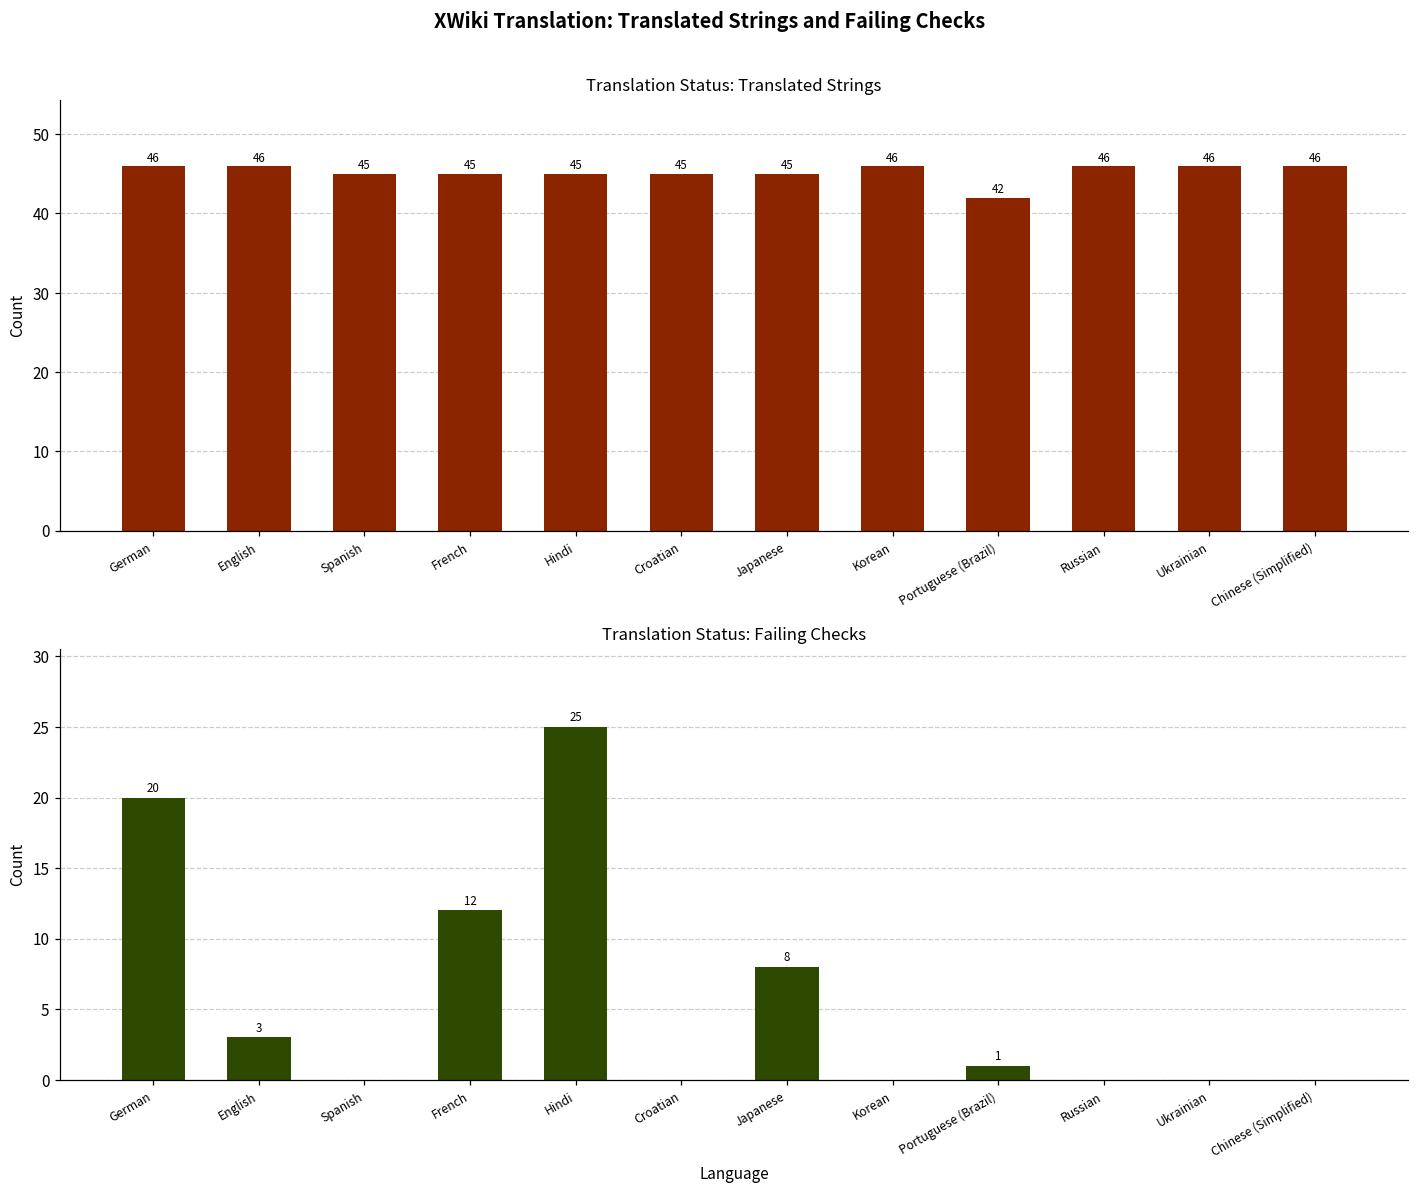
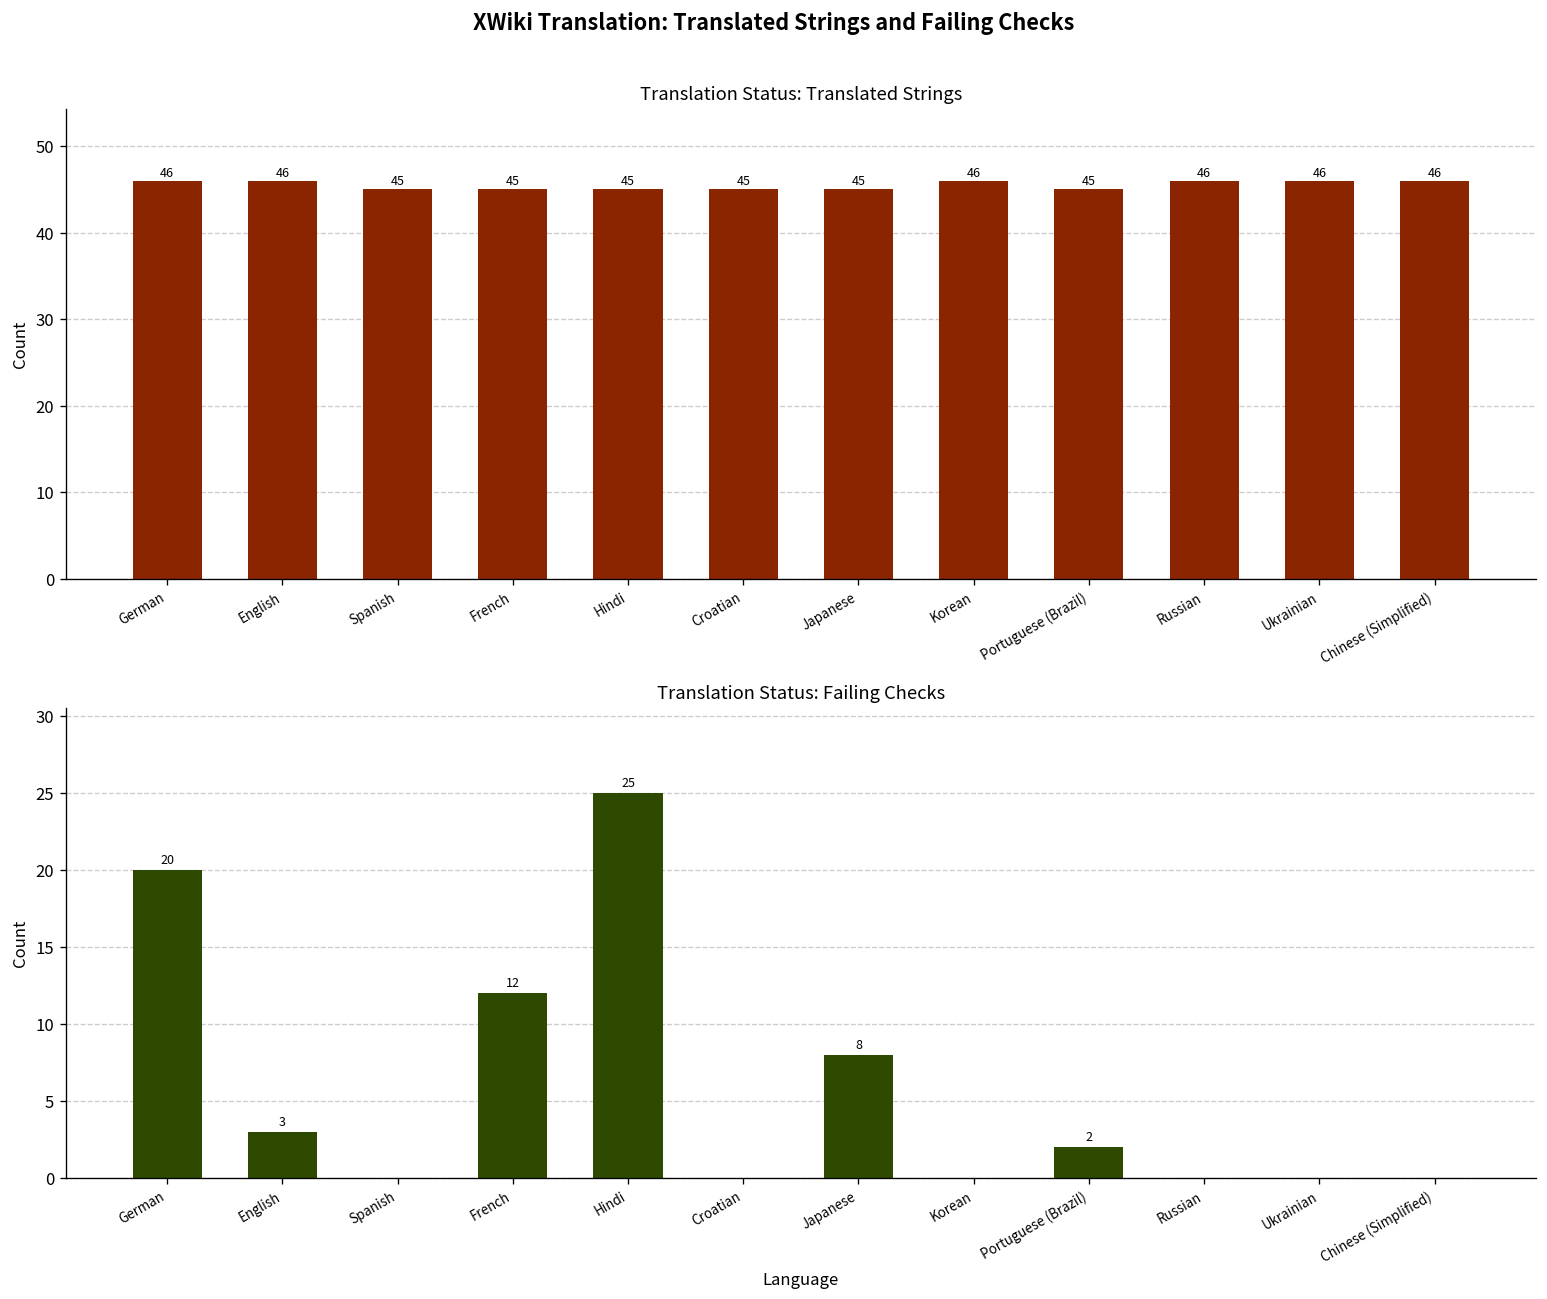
  {
    "Translation Status: Translated Strings": {
      "German": 46,
      "English": 46,
      "Spanish": 45,
      "French": 45,
      "Hindi": 45,
      "Croatian": 45,
      "Japanese": 45,
      "Korean": 46,
-     "Portuguese (Brazil)": 42,
+     "Portuguese (Brazil)": 45,
      "Russian": 46,
      "Ukrainian": 46,
      "Chinese (Simplified)": 46
    },
    "Translation Status: Failing Checks": {
      "German": 20,
      "English": 3,
      "French": 12,
      "Hindi": 25,
      "Japanese": 8,
-     "Portuguese (Brazil)": 1
+     "Portuguese (Brazil)": 2
    }
  }
